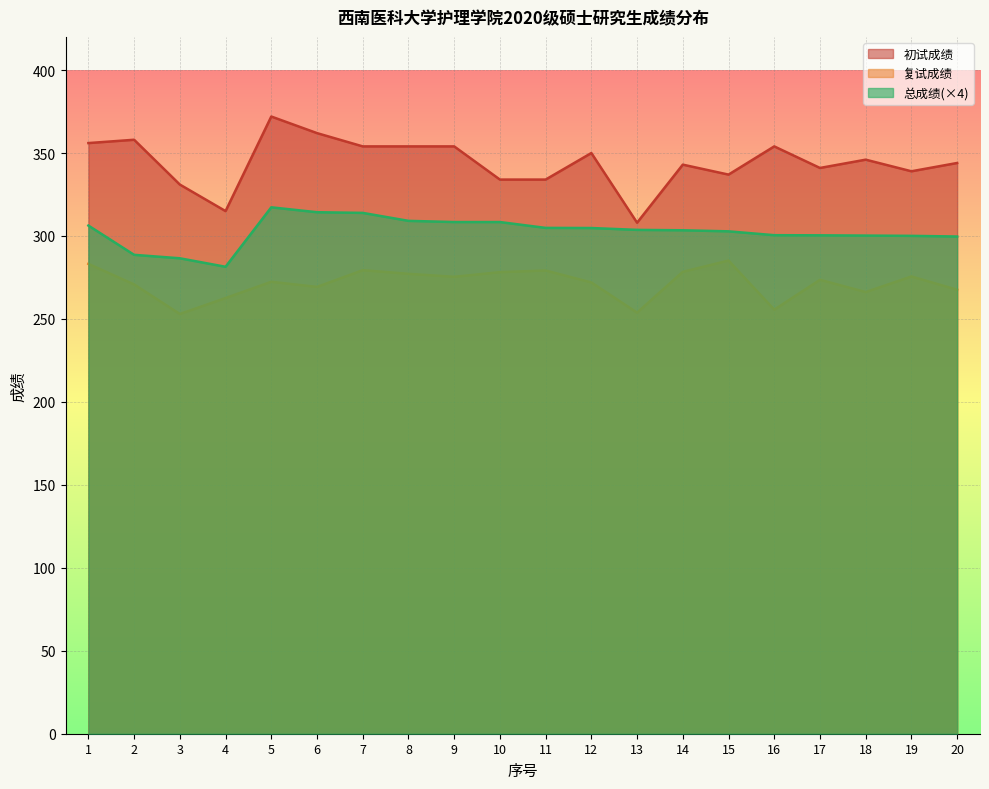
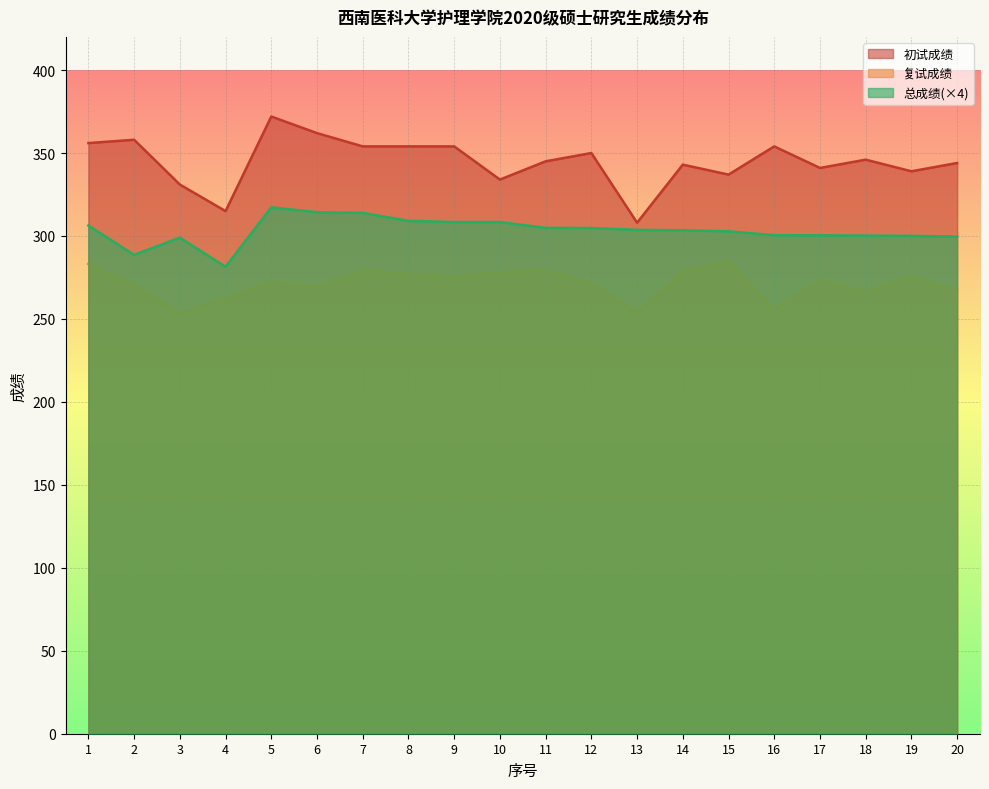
  {
    "初试成绩": {
      "1": 356,
      "2": 358,
      "3": 331,
      "4": 315,
      "5": 372,
      "6": 362,
      "7": 354,
      "8": 354,
      "9": 354,
      "10": 334,
-     "11": 334,
+     "11": 345,
      "12": 350,
      "13": 308,
      "14": 343,
      "15": 337,
      "16": 354,
      "17": 341,
      "18": 346,
      "19": 339,
      "20": 344
    },
    "复试成绩": {
      "1": 283,
      "2": 271,
      "3": 253,
      "4": 263,
      "5": 272,
      "6": 269,
      "7": 279,
      "8": 277,
      "9": 275,
      "10": 278,
      "11": 279,
      "12": 272,
      "13": 254,
      "14": 278,
      "15": 285,
      "16": 256,
      "17": 274,
      "18": 266,
      "19": 276,
      "20": 268
    },
    "总成绩(×4)": {
      "1": 306,
      "2": 289,
-     "3": 287,
+     "3": 299,
      "4": 281,
      "5": 317,
      "6": 314,
      "7": 314,
      "8": 309,
      "9": 308,
      "10": 308,
      "11": 305,
      "12": 305,
      "13": 304,
      "14": 303,
      "15": 303,
      "16": 300,
      "17": 300,
      "18": 300,
      "19": 300,
      "20": 300
    }
  }
